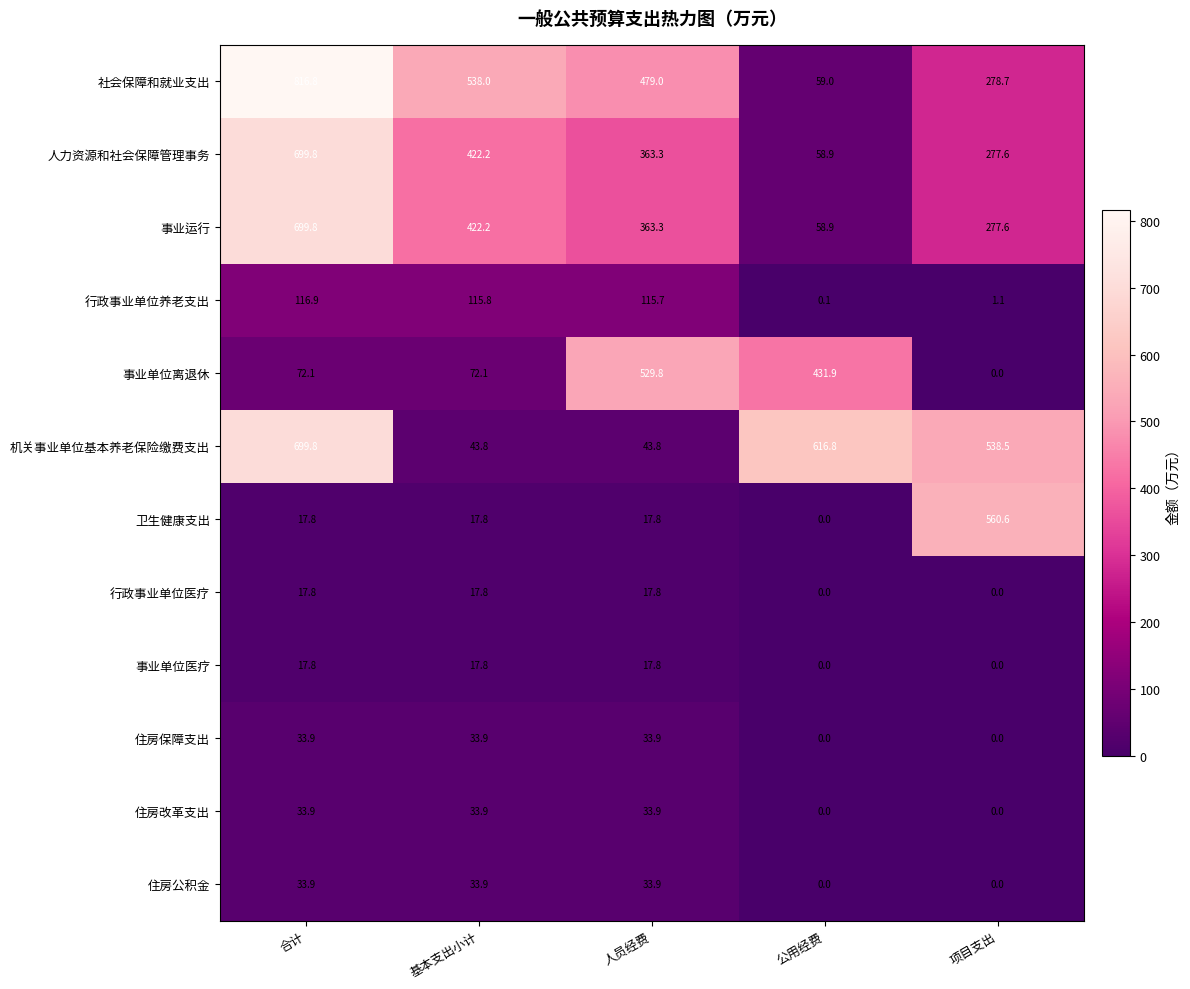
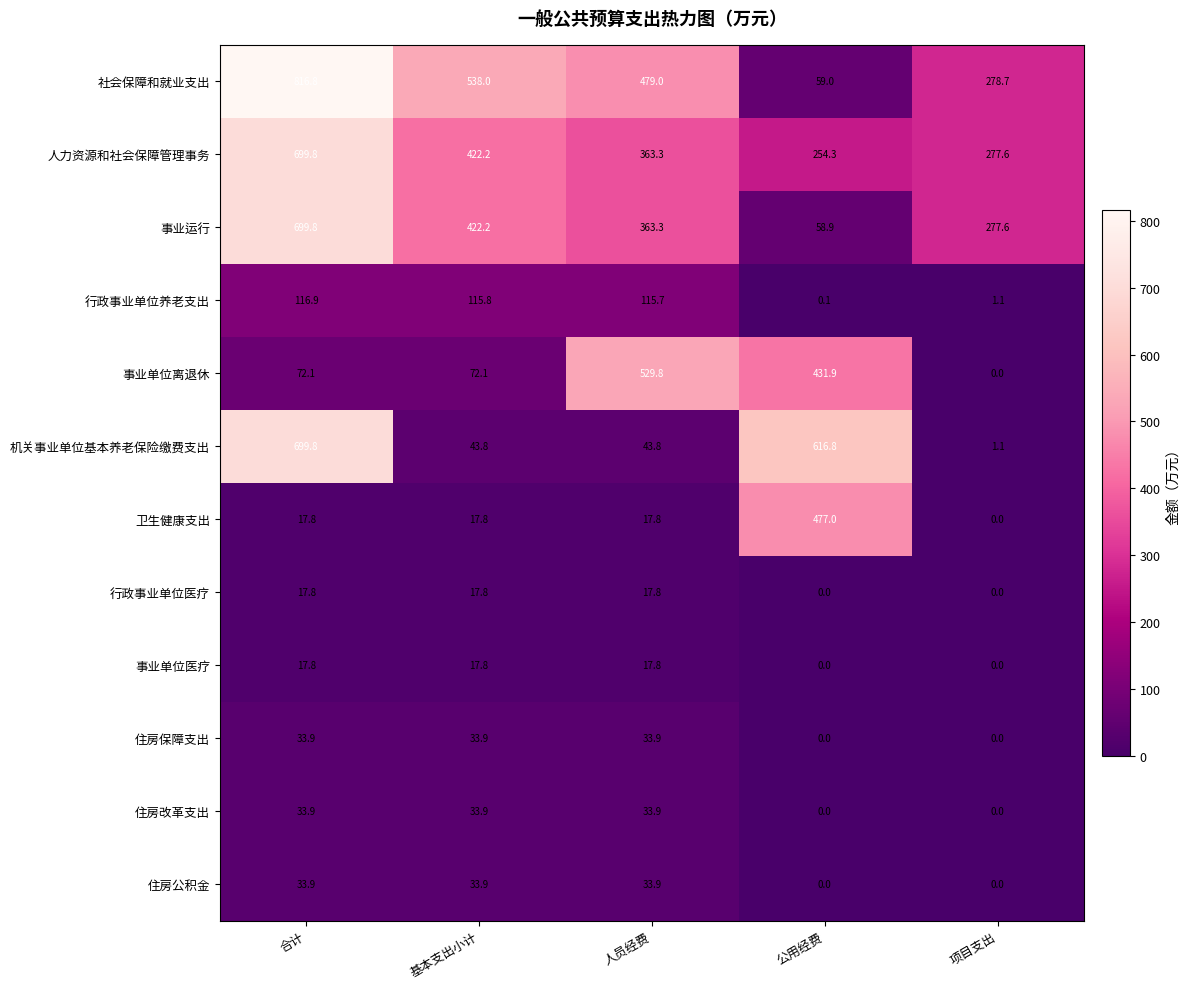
  {
    "社会保障和就业支出": {
      "基本支出小计": 538.0,
      "人员经费": 479.0,
      "公用经费": 59.0,
      "项目支出": 278.7
    },
    "人力资源和社会保障管理事务": {
      "基本支出小计": 422.2,
      "人员经费": 363.3,
-     "公用经费": 58.9,
+     "公用经费": 254.3,
      "项目支出": 277.6
    },
    "事业运行": {
      "基本支出小计": 422.2,
      "人员经费": 363.3,
      "公用经费": 58.9,
      "项目支出": 277.6
    },
    "行政事业单位养老支出": {
      "合计": 116.9,
      "基本支出小计": 115.8,
      "人员经费": 115.7,
      "公用经费": 0.1,
      "项目支出": 1.1
    },
    "事业单位离退休": {
      "合计": 72.1,
      "基本支出小计": 72.1,
      "人员经费": 529.8,
      "公用经费": 431.9,
      "项目支出": 0.0
    },
    "机关事业单位基本养老保险缴费支出": {
      "基本支出小计": 43.8,
      "人员经费": 43.8,
      "公用经费": 616.8,
-     "项目支出": 538.5
+     "项目支出": 1.1
    },
    "卫生健康支出": {
      "合计": 17.8,
      "基本支出小计": 17.8,
      "人员经费": 17.8,
-     "公用经费": 0.0,
-     "项目支出": 560.6
+     "公用经费": 477.0,
+     "项目支出": 0.0
    },
    "行政事业单位医疗": {
      "合计": 17.8,
      "基本支出小计": 17.8,
      "人员经费": 17.8,
      "公用经费": 0.0,
      "项目支出": 0.0
    },
    "事业单位医疗": {
      "合计": 17.8,
      "基本支出小计": 17.8,
      "人员经费": 17.8,
      "公用经费": 0.0,
      "项目支出": 0.0
    },
    "住房保障支出": {
      "合计": 33.9,
      "基本支出小计": 33.9,
      "人员经费": 33.9,
      "公用经费": 0.0,
      "项目支出": 0.0
    },
    "住房改革支出": {
      "合计": 33.9,
      "基本支出小计": 33.9,
      "人员经费": 33.9,
      "公用经费": 0.0,
      "项目支出": 0.0
    },
    "住房公积金": {
      "合计": 33.9,
      "基本支出小计": 33.9,
      "人员经费": 33.9,
      "公用经费": 0.0,
      "项目支出": 0.0
    }
  }
